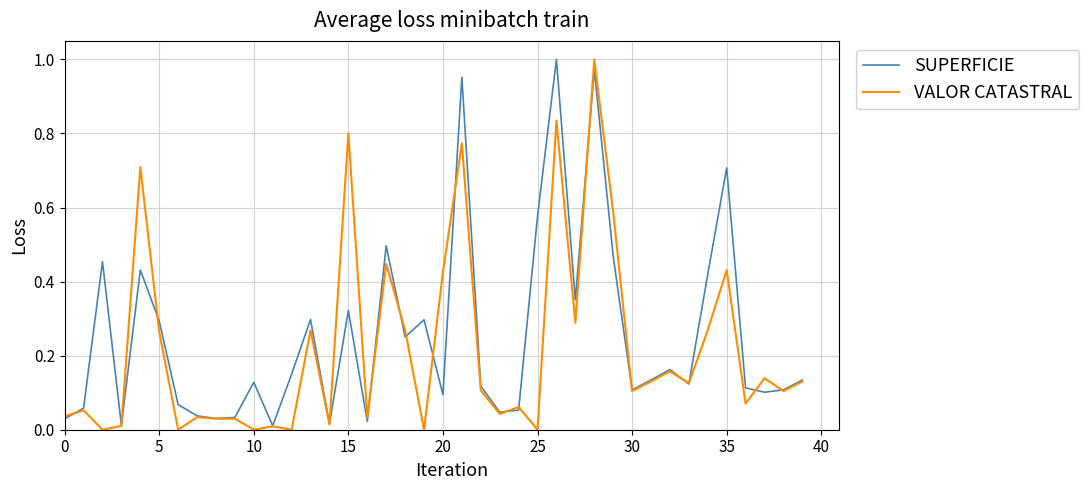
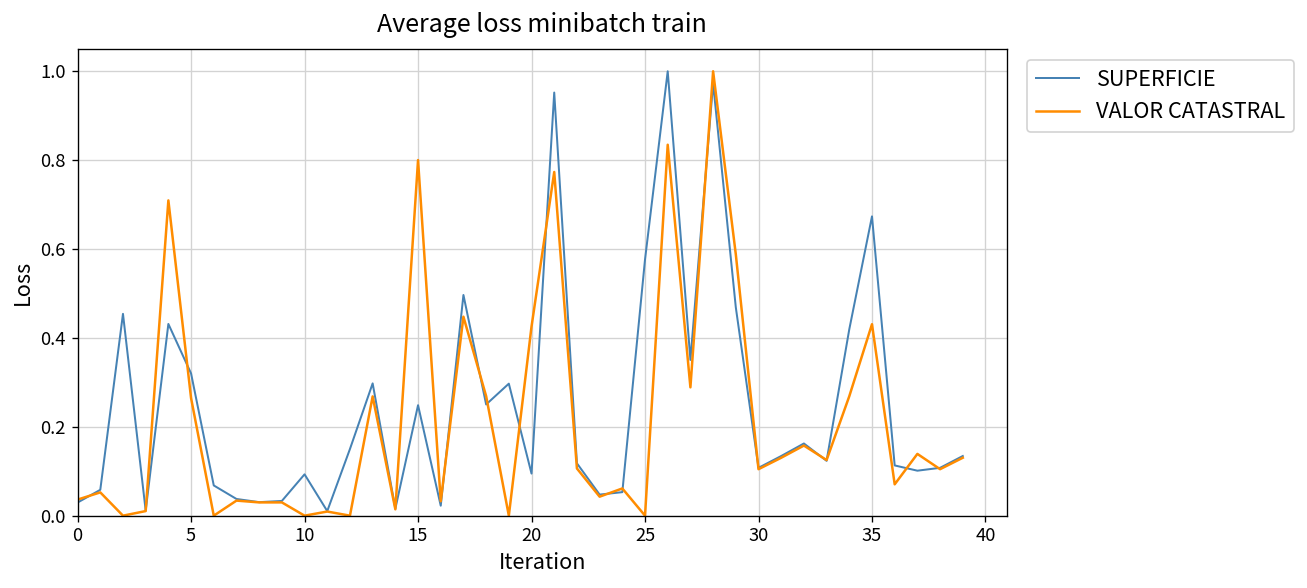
  {
    "SUPERFICIE": {
-     "5": 0.29,
-     "10": 0.13,
-     "15": 0.32,
+     "5": 0.32,
+     "10": 0.09,
+     "15": 0.25,
      "20": 0.09,
      "25": 0.58,
-     "35": 0.71
+     "35": 0.67
    },
    "VALOR CATASTRAL": {
      "5": 0.26,
      "10": 0.00,
      "15": 0.80,
      "20": 0.43,
      "25": 0.00,
      "35": 0.43
    }
  }
